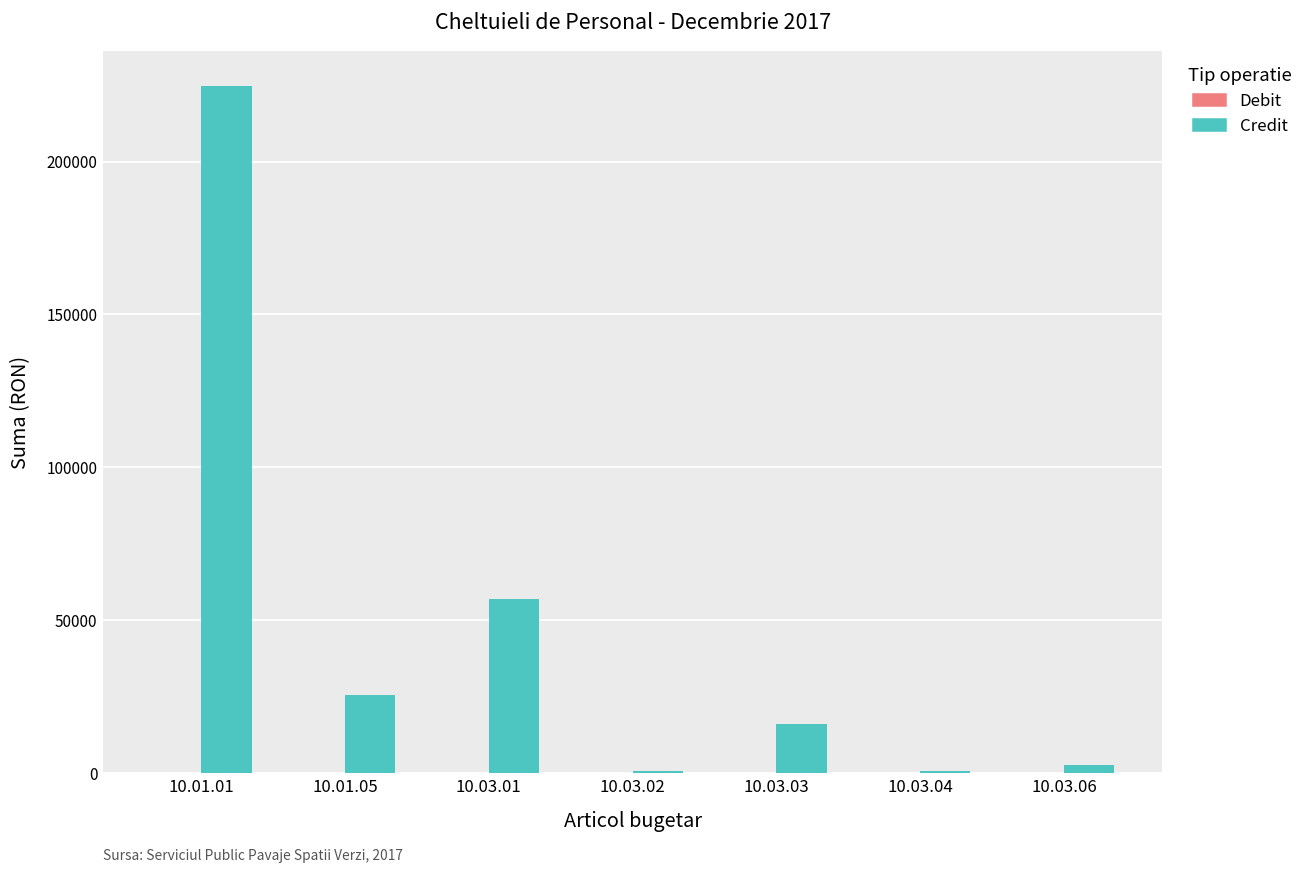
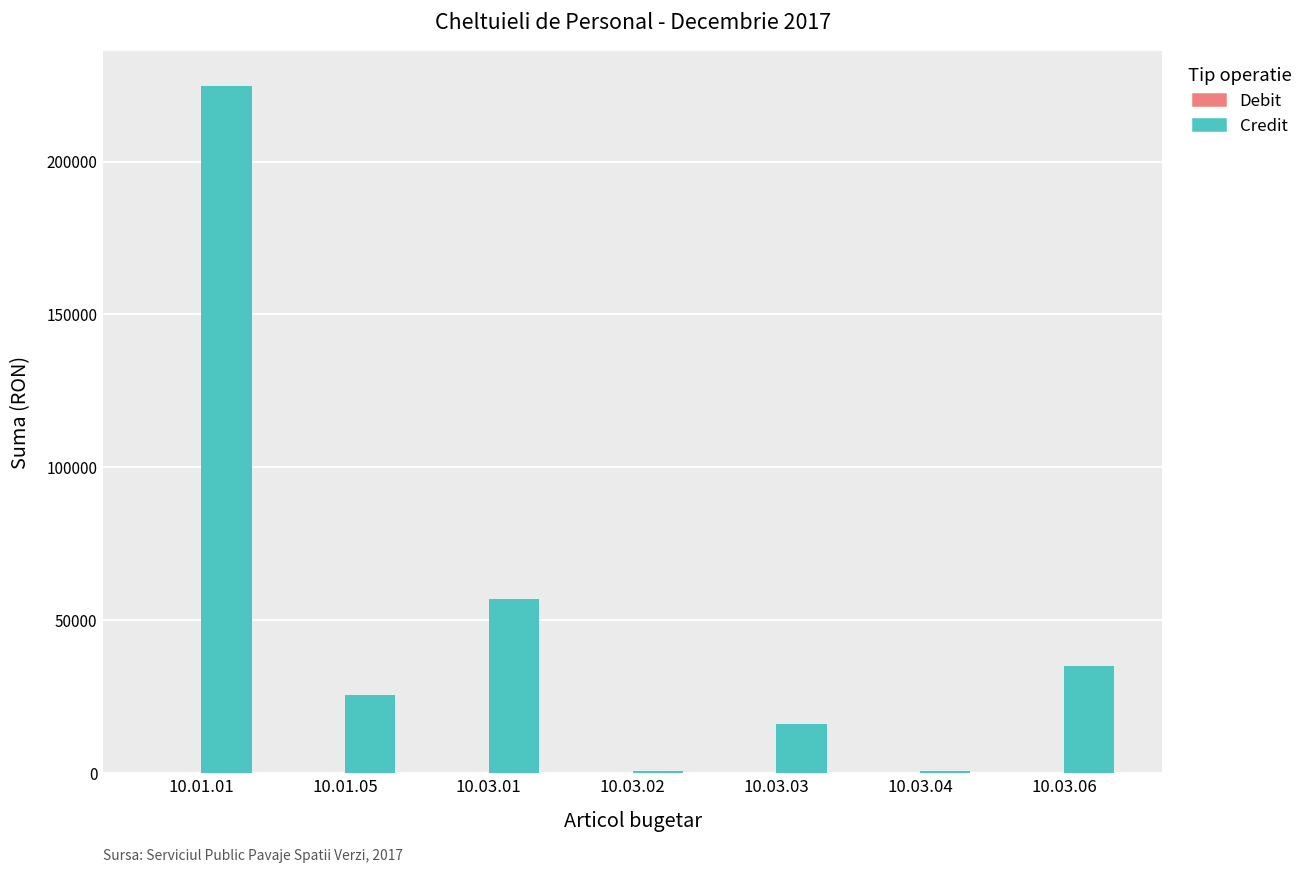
  {
    "Debit": {
      "10.01.01": 0,
      "10.01.05": 0,
      "10.03.01": 0,
      "10.03.02": 0,
      "10.03.03": 0,
      "10.03.04": 0,
      "10.03.06": 0
    },
    "Credit": {
      "10.01.01": 225000,
      "10.01.05": 26000,
      "10.03.01": 57000,
      "10.03.03": 16000,
-     "10.03.06": 3000
+     "10.03.06": 35000
    }
  }
